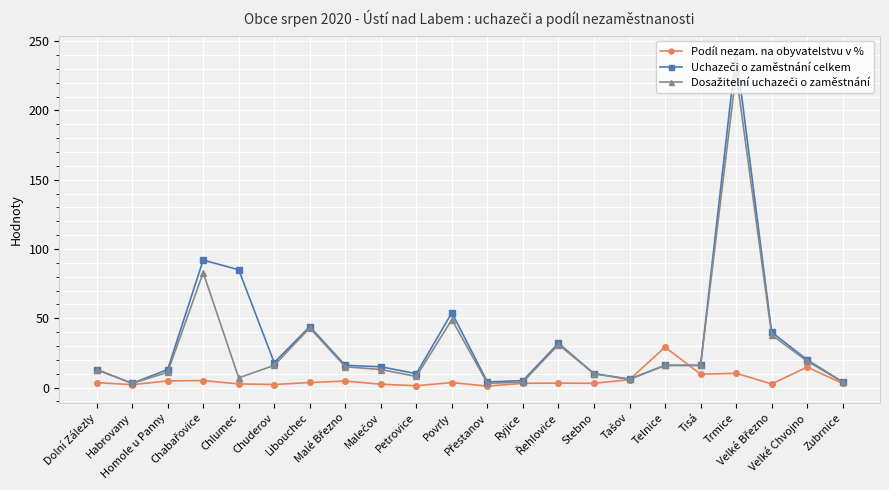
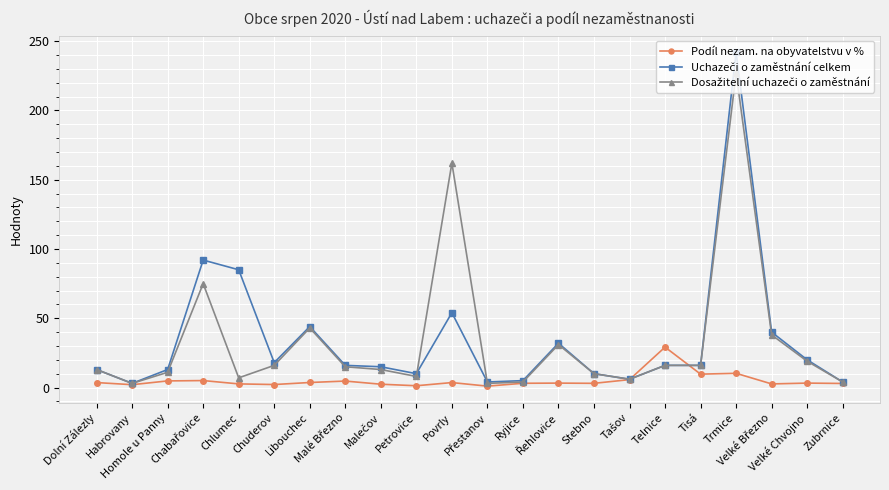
  {
    "Podíl nezam. na obyvatelstvu v %": {
      "Dolní Zálezly": 4,
      "Homole u Panny": 5,
      "Chabařovice": 5,
      "Chlumec": 3,
      "Chuderov": 2,
      "Libouchec": 4,
      "Malé Březno": 5,
      "Malečov": 2,
      "Petrovice": 1,
      "Povrly": 4,
      "Přestanov": 1,
      "Řehlovice": 3,
      "Stebno": 3,
      "Telnice": 29,
      "Tisá": 10,
      "Trmice": 10,
      "Velké Březno": 3,
-     "Velké Chvojno": 15
+     "Velké Chvojno": 3
    },
    "Uchazeči o zaměstnání celkem": {
      "Homole u Panny": 13,
      "Chabařovice": 92,
      "Chlumec": 85,
      "Chuderov": 18,
      "Malečov": 15,
      "Petrovice": 10,
      "Povrly": 54,
      "Velké Březno": 40
    },
    "Dosažitelní uchazeči o zaměstnání": {
      "Homole u Panny": 11,
-     "Chabařovice": 83,
+     "Chabařovice": 75,
      "Chlumec": 7,
      "Chuderov": 16,
      "Malečov": 13,
      "Petrovice": 8,
-     "Povrly": 49,
+     "Povrly": 162,
      "Velké Březno": 38
    }
  }
